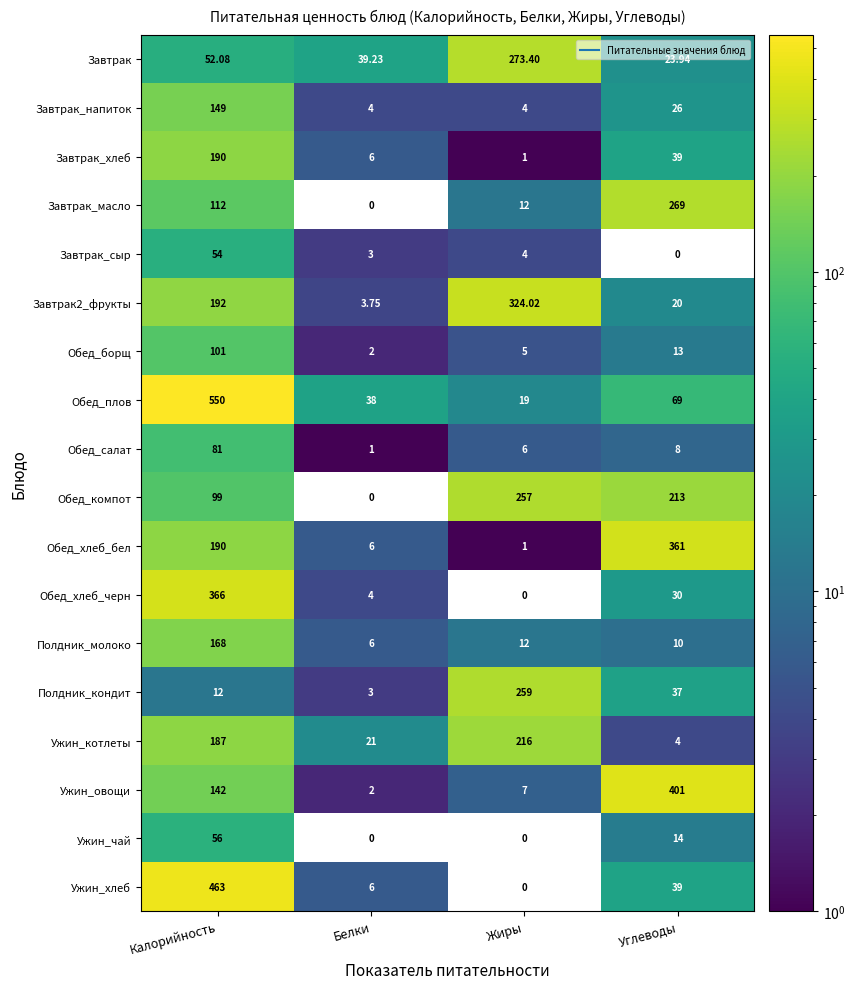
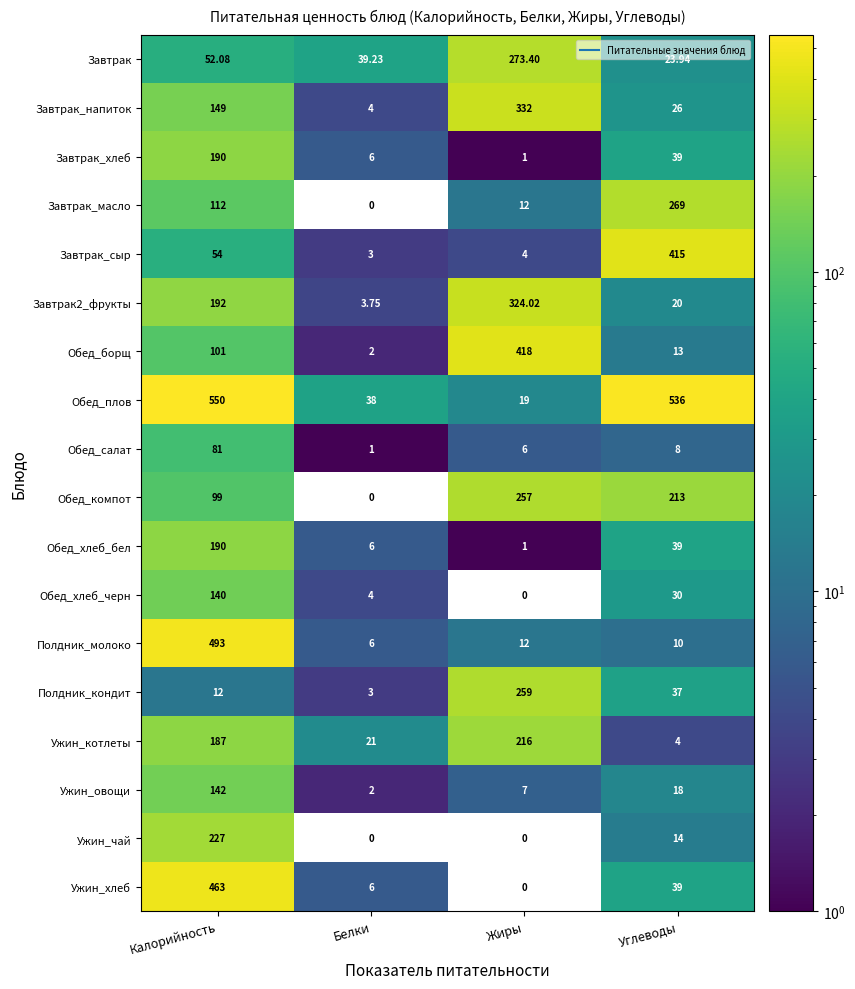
  {
    "Завтрак": {
      "Калорийность": 52.08,
      "Белки": 39.23,
      "Жиры": 273.40
    },
    "Завтрак_напиток": {
      "Калорийность": 149,
      "Белки": 4,
-     "Жиры": 4,
+     "Жиры": 332,
      "Углеводы": 26
    },
    "Завтрак_хлеб": {
      "Калорийность": 190,
      "Белки": 6,
      "Жиры": 1,
      "Углеводы": 39
    },
    "Завтрак_масло": {
      "Калорийность": 112,
      "Белки": 0,
      "Жиры": 12,
      "Углеводы": 269
    },
    "Завтрак_сыр": {
      "Калорийность": 54,
      "Белки": 3,
      "Жиры": 4,
-     "Углеводы": 0
+     "Углеводы": 415
    },
    "Завтрак2_фрукты": {
      "Калорийность": 192,
      "Белки": 3.75,
      "Жиры": 324.02,
      "Углеводы": 20
    },
    "Обед_борщ": {
      "Калорийность": 101,
      "Белки": 2,
-     "Жиры": 5,
+     "Жиры": 418,
      "Углеводы": 13
    },
    "Обед_плов": {
      "Калорийность": 550,
      "Белки": 38,
      "Жиры": 19,
-     "Углеводы": 69
+     "Углеводы": 536
    },
    "Обед_салат": {
      "Калорийность": 81,
      "Белки": 1,
      "Жиры": 6,
      "Углеводы": 8
    },
    "Обед_компот": {
      "Калорийность": 99,
      "Белки": 0,
      "Жиры": 257,
      "Углеводы": 213
    },
    "Обед_хлеб_бел": {
      "Калорийность": 190,
      "Белки": 6,
      "Жиры": 1,
-     "Углеводы": 361
+     "Углеводы": 39
    },
    "Обед_хлеб_черн": {
-     "Калорийность": 366,
+     "Калорийность": 140,
      "Белки": 4,
      "Жиры": 0,
      "Углеводы": 30
    },
    "Полдник_молоко": {
-     "Калорийность": 168,
+     "Калорийность": 493,
      "Белки": 6,
      "Жиры": 12,
      "Углеводы": 10
    },
    "Полдник_кондит": {
      "Калорийность": 12,
      "Белки": 3,
      "Жиры": 259,
      "Углеводы": 37
    },
    "Ужин_котлеты": {
      "Калорийность": 187,
      "Белки": 21,
      "Жиры": 216,
      "Углеводы": 4
    },
    "Ужин_овощи": {
      "Калорийность": 142,
      "Белки": 2,
      "Жиры": 7,
-     "Углеводы": 401
+     "Углеводы": 18
    },
    "Ужин_чай": {
-     "Калорийность": 56,
+     "Калорийность": 227,
      "Белки": 0,
      "Жиры": 0,
      "Углеводы": 14
    },
    "Ужин_хлеб": {
      "Калорийность": 463,
      "Белки": 6,
      "Жиры": 0,
      "Углеводы": 39
    }
  }
